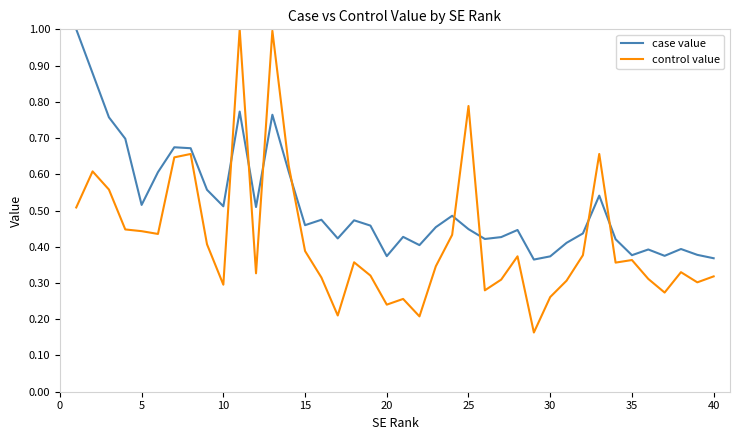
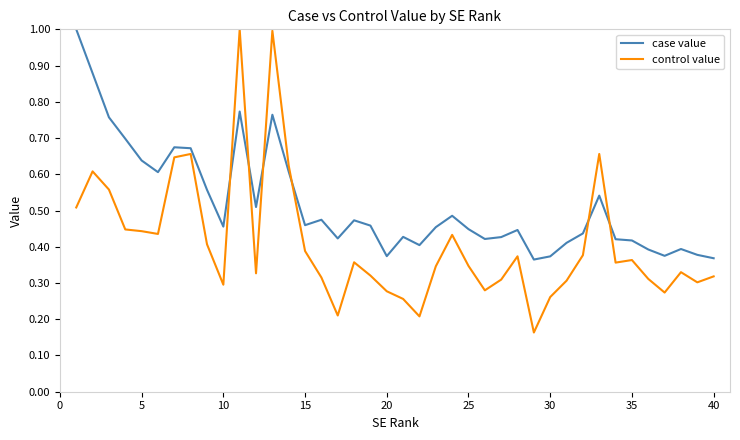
  {
    "case value": {
-     "5": 0.52,
-     "10": 0.51,
+     "5": 0.64,
+     "10": 0.46,
      "15": 0.46,
      "20": 0.37,
      "25": 0.45,
      "30": 0.37,
-     "35": 0.38,
+     "35": 0.42,
      "40": 0.37
    },
    "control value": {
      "5": 0.44,
      "10": 0.30,
      "15": 0.39,
-     "20": 0.24,
-     "25": 0.79,
+     "20": 0.28,
+     "25": 0.35,
      "30": 0.26,
      "35": 0.36,
      "40": 0.32
    }
  }
